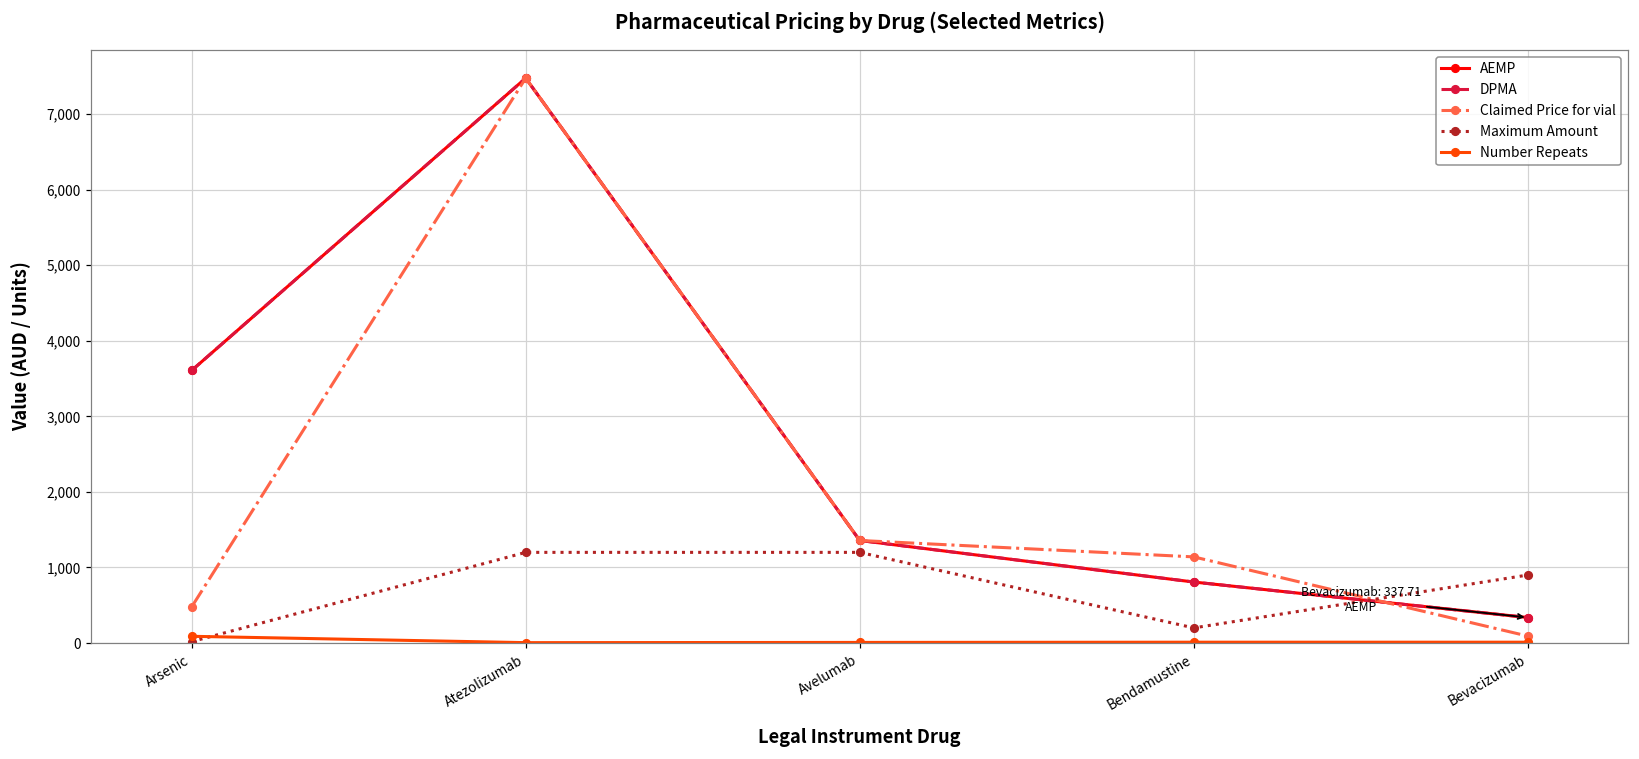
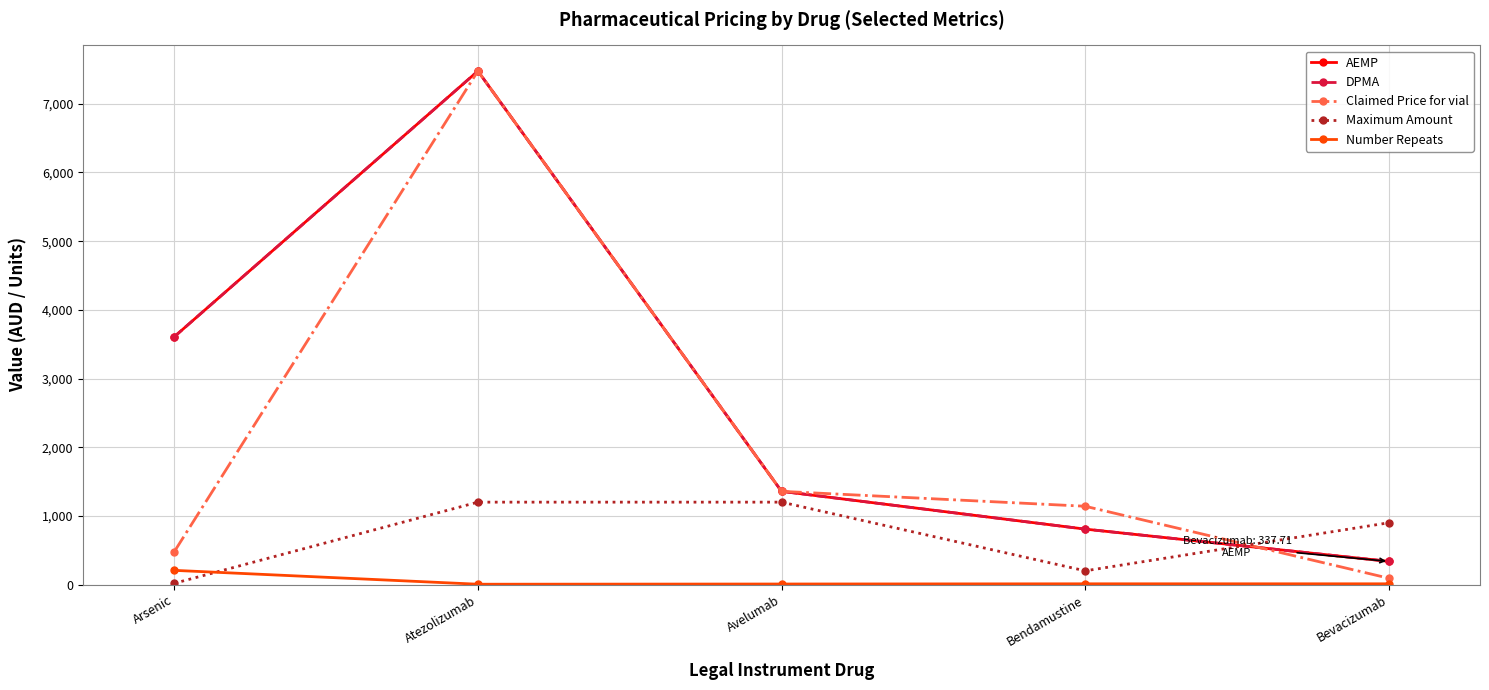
  {
    "Claimed Price for vial": {
      "Arsenic": "500",
      "Bendamustine": "1,100",
      "Bevacizumab": "100"
    },
    "Number Repeats": {
-     "Arsenic": "100",
+     "Arsenic": "200",
      "Atezolizumab": "0",
      "Avelumab": "0",
      "Bendamustine": "0",
      "Bevacizumab": "0"
    }
  }
